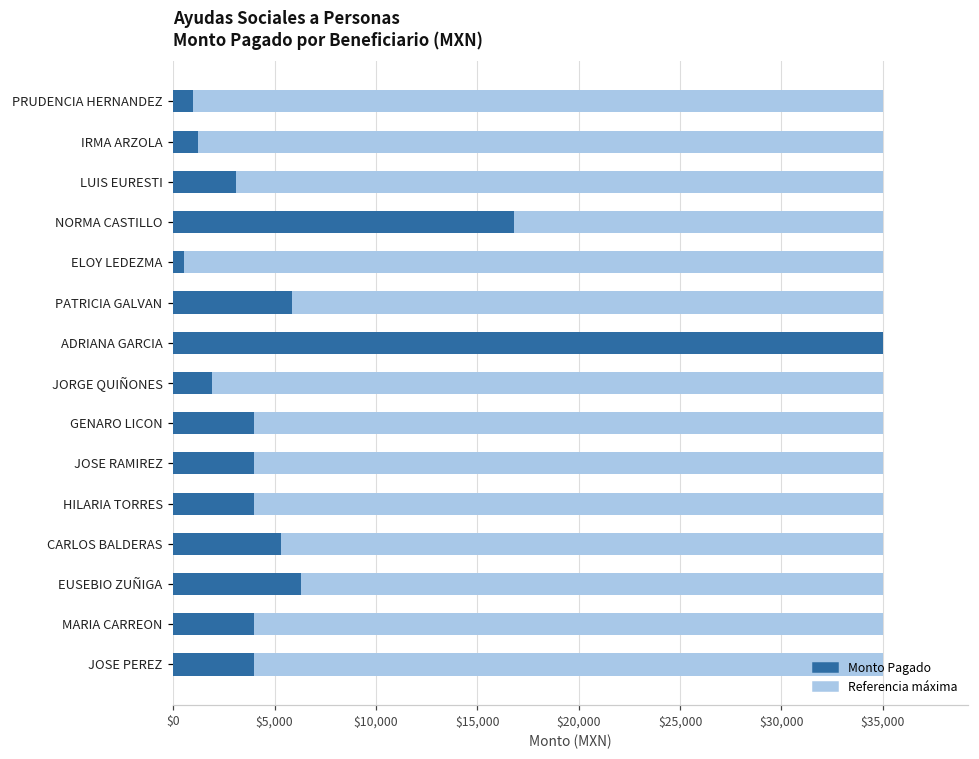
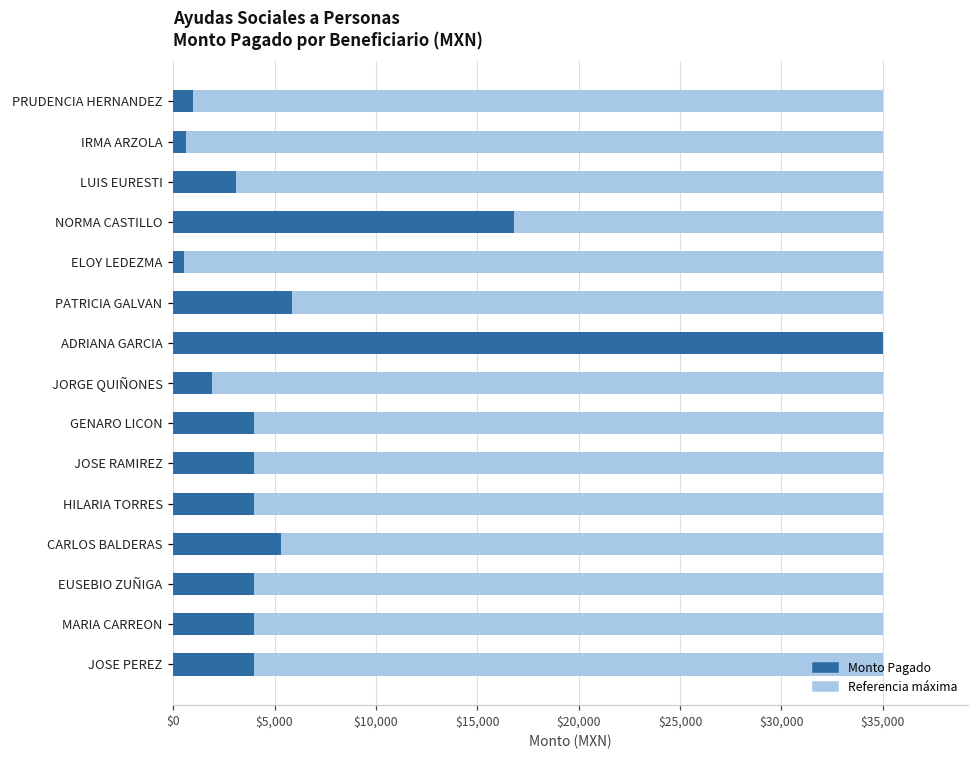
  {
    "Monto Pagado": {
-     "IRMA ARZOLA": "$1,200",
+     "IRMA ARZOLA": "$600",
      "ADRIANA GARCIA": "$35,000",
-     "EUSEBIO ZUÑIGA": "$6,300"
+     "EUSEBIO ZUÑIGA": "$4,000"
    }
  }
